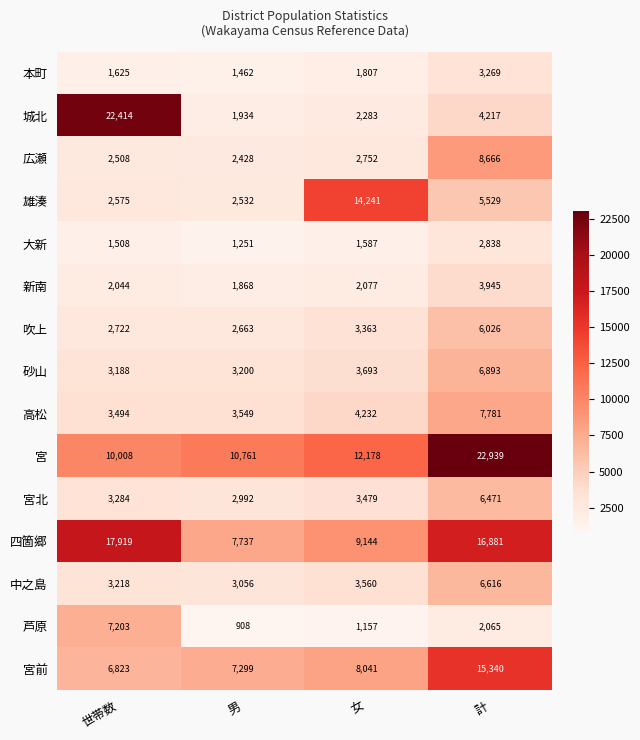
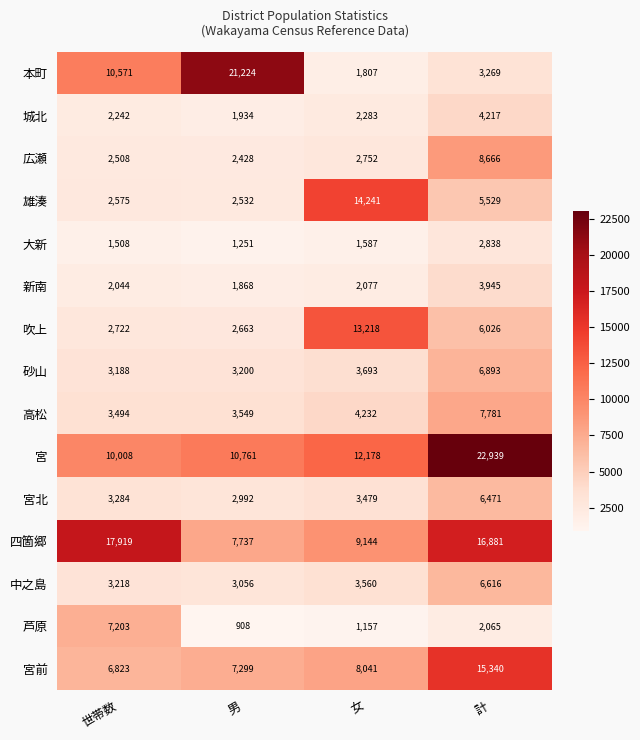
  {
    "本町": {
-     "世帯数": "1,625",
-     "男": "1,462",
+     "世帯数": "10,571",
+     "男": "21,224",
      "女": "1,807",
      "計": "3,269"
    },
    "城北": {
-     "世帯数": "22,414",
+     "世帯数": "2,242",
      "男": "1,934",
      "女": "2,283",
      "計": "4,217"
    },
    "広瀬": {
      "世帯数": "2,508",
      "男": "2,428",
      "女": "2,752",
      "計": "8,666"
    },
    "雄湊": {
      "世帯数": "2,575",
      "男": "2,532",
      "女": "14,241",
      "計": "5,529"
    },
    "大新": {
      "世帯数": "1,508",
      "男": "1,251",
      "女": "1,587",
      "計": "2,838"
    },
    "新南": {
      "世帯数": "2,044",
      "男": "1,868",
      "女": "2,077",
      "計": "3,945"
    },
    "吹上": {
      "世帯数": "2,722",
      "男": "2,663",
-     "女": "3,363",
+     "女": "13,218",
      "計": "6,026"
    },
    "砂山": {
      "世帯数": "3,188",
      "男": "3,200",
      "女": "3,693",
      "計": "6,893"
    },
    "高松": {
      "世帯数": "3,494",
      "男": "3,549",
      "女": "4,232",
      "計": "7,781"
    },
    "宮": {
      "世帯数": "10,008",
      "男": "10,761",
      "女": "12,178",
      "計": "22,939"
    },
    "宮北": {
      "世帯数": "3,284",
      "男": "2,992",
      "女": "3,479",
      "計": "6,471"
    },
    "四箇郷": {
      "世帯数": "17,919",
      "男": "7,737",
      "女": "9,144",
      "計": "16,881"
    },
    "中之島": {
      "世帯数": "3,218",
      "男": "3,056",
      "女": "3,560",
      "計": "6,616"
    },
    "芦原": {
      "世帯数": "7,203",
      "男": "908",
      "女": "1,157",
      "計": "2,065"
    },
    "宮前": {
      "世帯数": "6,823",
      "男": "7,299",
      "女": "8,041",
      "計": "15,340"
    }
  }
